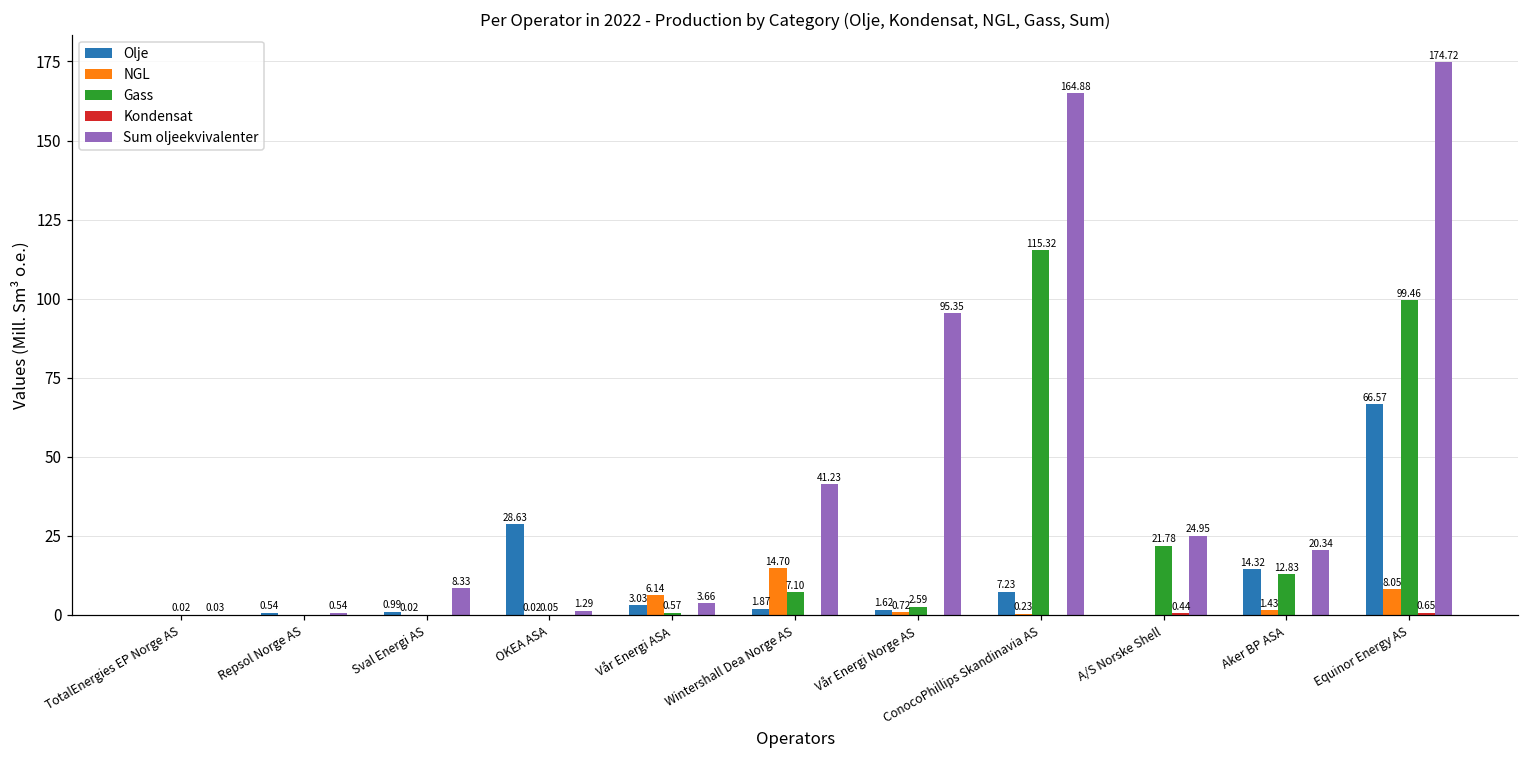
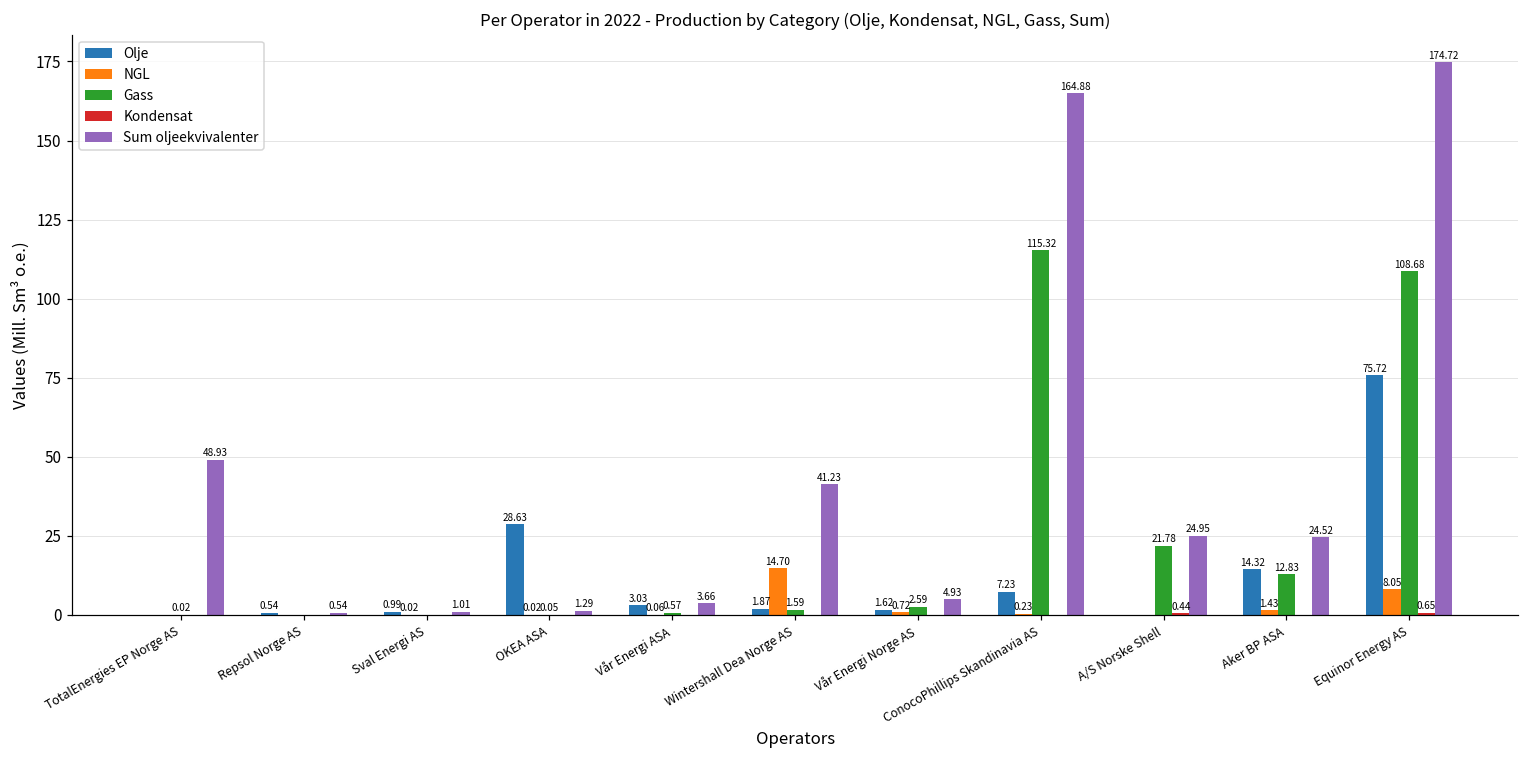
  {
    "Olje": {
      "Repsol Norge AS": 0.54,
      "Sval Energi AS": 0.99,
      "OKEA ASA": 28.63,
      "Vår Energi ASA": 3.03,
      "Wintershall Dea Norge AS": 1.87,
      "Vår Energi Norge AS": 1.62,
      "ConocoPhillips Skandinavia AS": 7.23,
      "Aker BP ASA": 14.32,
-     "Equinor Energy AS": 66.57
+     "Equinor Energy AS": 75.72
    },
    "NGL": {
      "Sval Energi AS": 0.02,
      "OKEA ASA": 0.02,
-     "Vår Energi ASA": 6.14,
+     "Vår Energi ASA": 0.06,
      "Wintershall Dea Norge AS": 14.70,
      "Vår Energi Norge AS": 0.72,
      "ConocoPhillips Skandinavia AS": 0.23,
      "Aker BP ASA": 1.43,
      "Equinor Energy AS": 8.05
    },
    "Gass": {
      "TotalEnergies EP Norge AS": 0.02,
      "OKEA ASA": 0.05,
      "Vår Energi ASA": 0.57,
-     "Wintershall Dea Norge AS": 7.10,
+     "Wintershall Dea Norge AS": 1.59,
      "Vår Energi Norge AS": 2.59,
      "ConocoPhillips Skandinavia AS": 115.32,
      "A/S Norske Shell": 21.78,
      "Aker BP ASA": 12.83,
-     "Equinor Energy AS": 99.46
+     "Equinor Energy AS": 108.68
    },
    "Kondensat": {
      "A/S Norske Shell": 0.44,
      "Equinor Energy AS": 0.65
    },
    "Sum oljeekvivalenter": {
-     "TotalEnergies EP Norge AS": 0.03,
+     "TotalEnergies EP Norge AS": 48.93,
      "Repsol Norge AS": 0.54,
-     "Sval Energi AS": 8.33,
+     "Sval Energi AS": 1.01,
      "OKEA ASA": 1.29,
      "Vår Energi ASA": 3.66,
      "Wintershall Dea Norge AS": 41.23,
-     "Vår Energi Norge AS": 95.35,
+     "Vår Energi Norge AS": 4.93,
      "ConocoPhillips Skandinavia AS": 164.88,
      "A/S Norske Shell": 24.95,
-     "Aker BP ASA": 20.34,
+     "Aker BP ASA": 24.52,
      "Equinor Energy AS": 174.72
    }
  }
